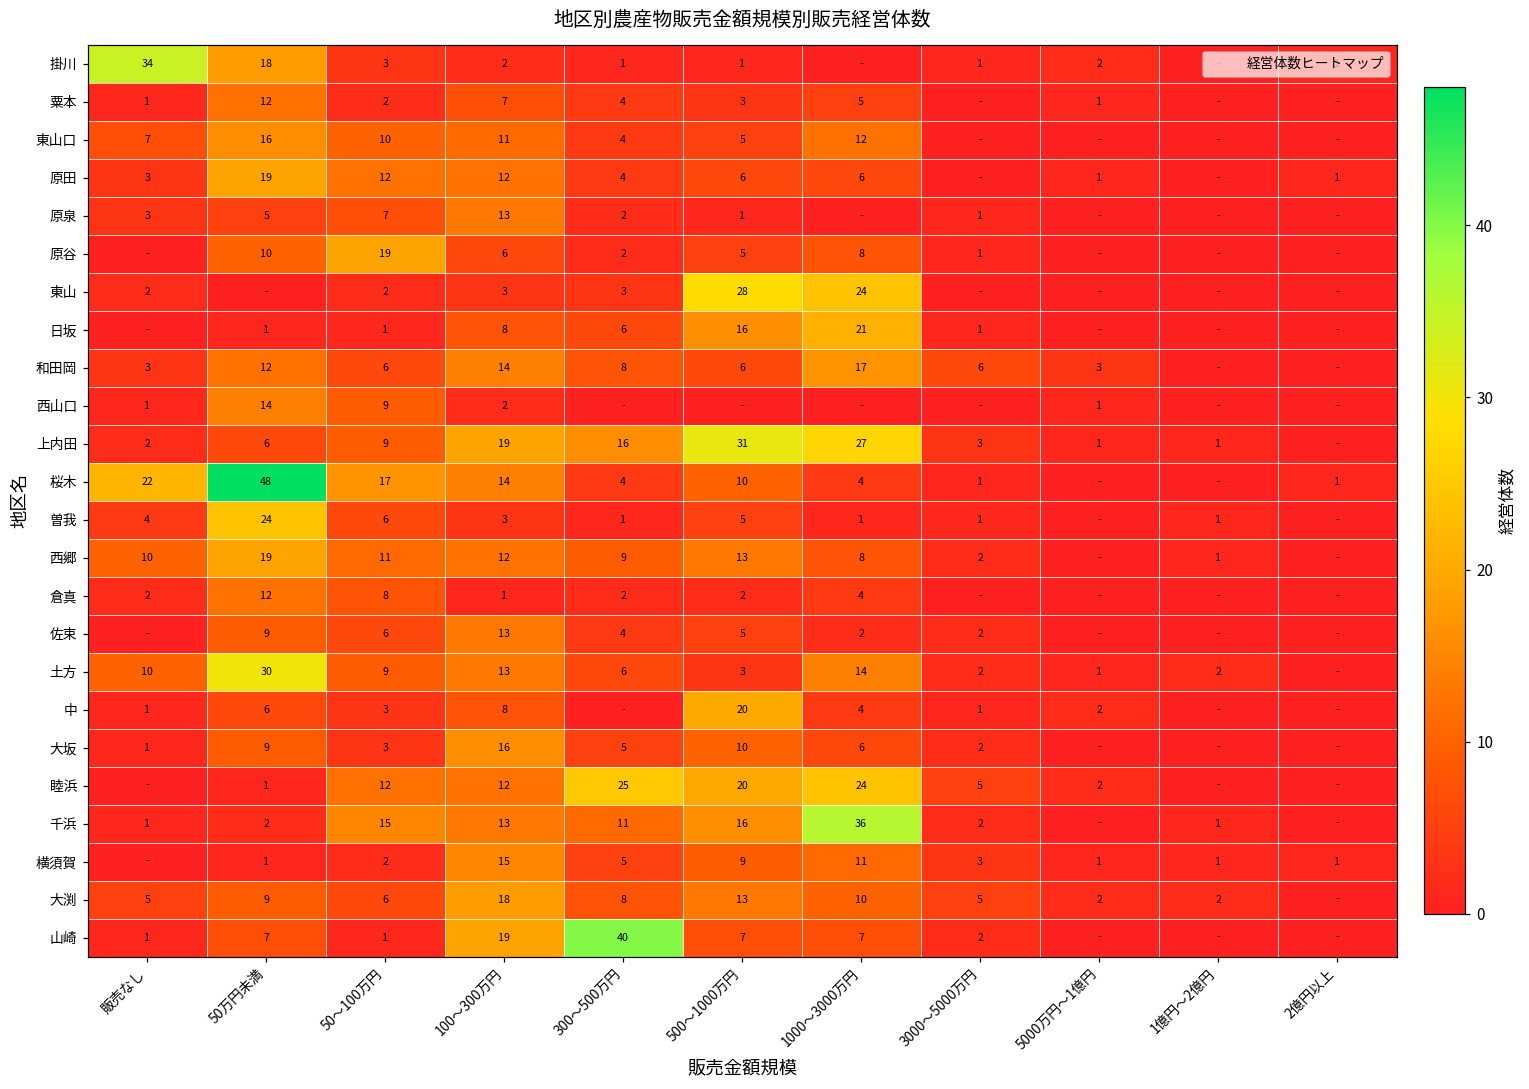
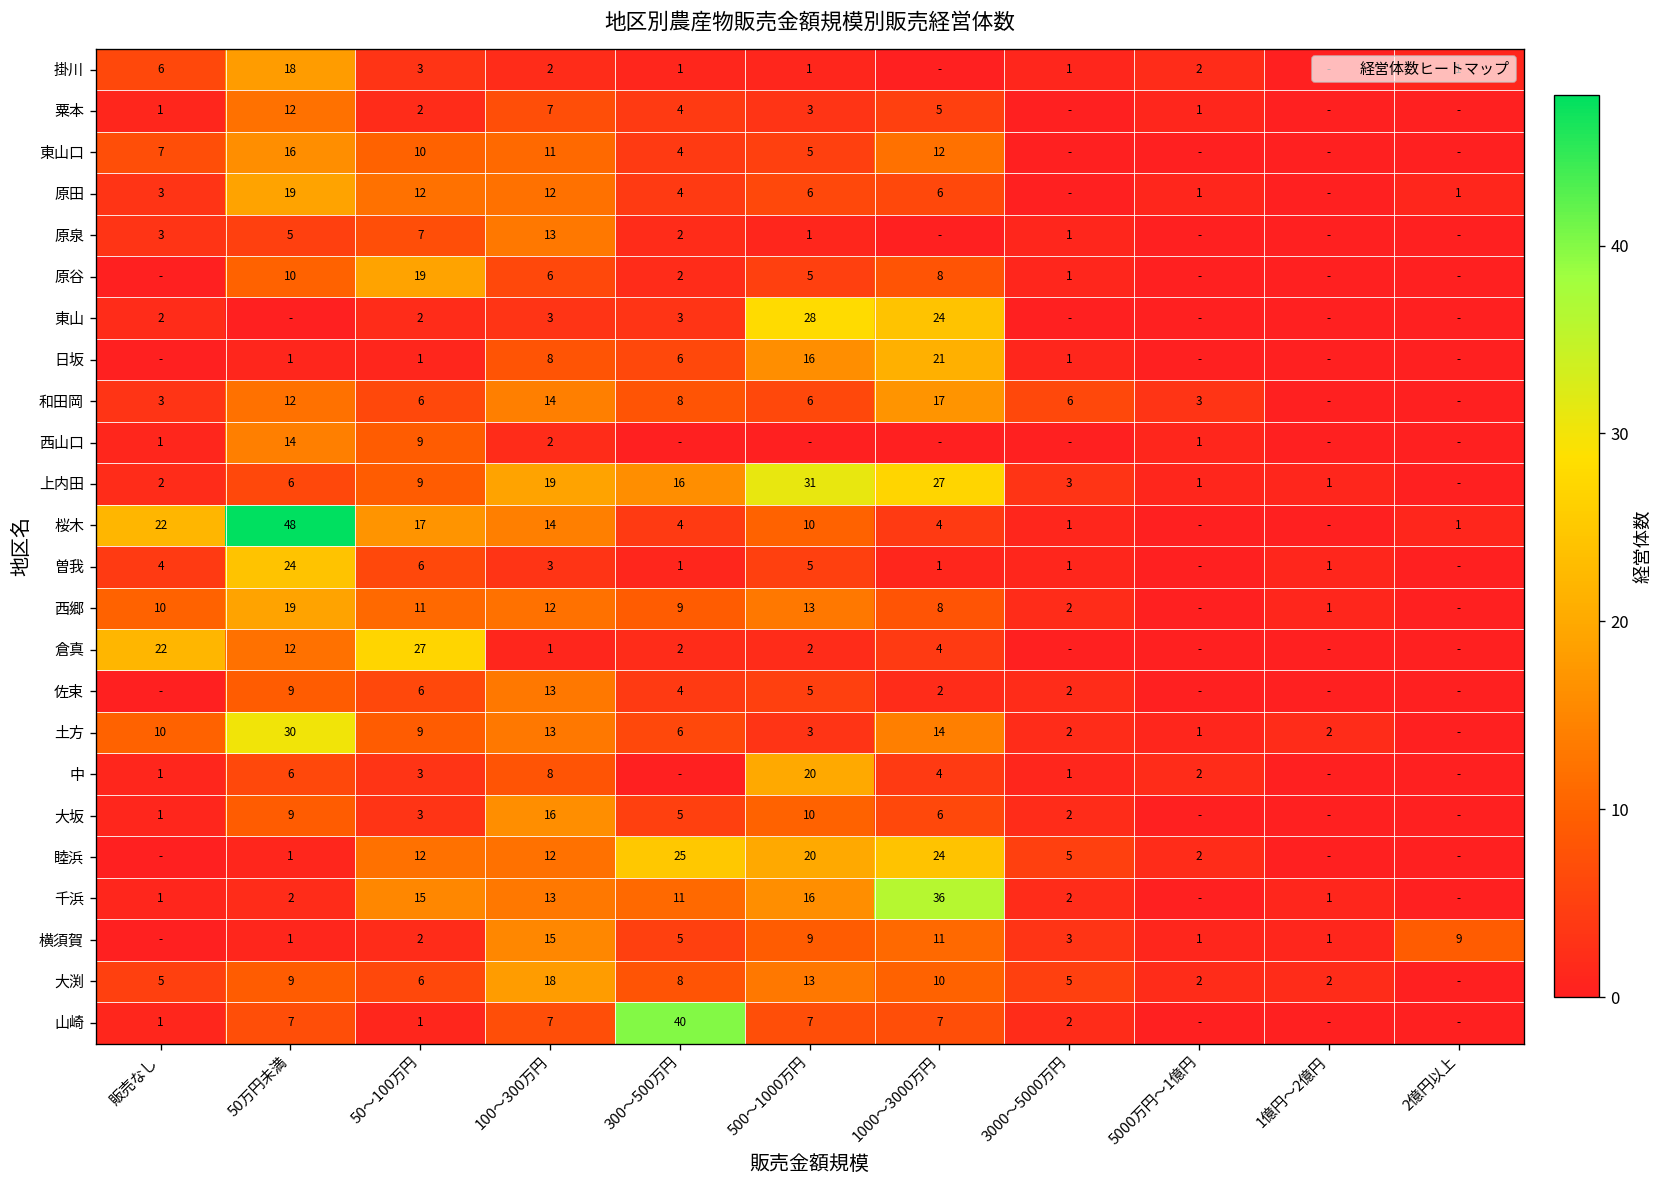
  {
    "掛川": {
-     "販売なし": 34,
+     "販売なし": 6,
      "50万円未満": 18,
      "50～100万円": 3,
      "100～300万円": 2,
      "300～500万円": 1,
      "500～1000万円": 1,
      "3000～5000万円": 1,
      "5000万円～1億円": 2
    },
    "粟本": {
      "販売なし": 1,
      "50万円未満": 12,
      "50～100万円": 2,
      "100～300万円": 7,
      "300～500万円": 4,
      "500～1000万円": 3,
      "1000～3000万円": 5,
      "5000万円～1億円": 1
    },
    "東山口": {
      "販売なし": 7,
      "50万円未満": 16,
      "50～100万円": 10,
      "100～300万円": 11,
      "300～500万円": 4,
      "500～1000万円": 5,
      "1000～3000万円": 12
    },
    "原田": {
      "販売なし": 3,
      "50万円未満": 19,
      "50～100万円": 12,
      "100～300万円": 12,
      "300～500万円": 4,
      "500～1000万円": 6,
      "1000～3000万円": 6,
      "5000万円～1億円": 1,
      "2億円以上": 1
    },
    "原泉": {
      "販売なし": 3,
      "50万円未満": 5,
      "50～100万円": 7,
      "100～300万円": 13,
      "300～500万円": 2,
      "500～1000万円": 1,
      "3000～5000万円": 1
    },
    "原谷": {
      "50万円未満": 10,
      "50～100万円": 19,
      "100～300万円": 6,
      "300～500万円": 2,
      "500～1000万円": 5,
      "1000～3000万円": 8,
      "3000～5000万円": 1
    },
    "東山": {
      "販売なし": 2,
      "50～100万円": 2,
      "100～300万円": 3,
      "300～500万円": 3,
      "500～1000万円": 28,
      "1000～3000万円": 24
    },
    "日坂": {
      "50万円未満": 1,
      "50～100万円": 1,
      "100～300万円": 8,
      "300～500万円": 6,
      "500～1000万円": 16,
      "1000～3000万円": 21,
      "3000～5000万円": 1
    },
    "和田岡": {
      "販売なし": 3,
      "50万円未満": 12,
      "50～100万円": 6,
      "100～300万円": 14,
      "300～500万円": 8,
      "500～1000万円": 6,
      "1000～3000万円": 17,
      "3000～5000万円": 6,
      "5000万円～1億円": 3
    },
    "西山口": {
      "販売なし": 1,
      "50万円未満": 14,
      "50～100万円": 9,
      "100～300万円": 2,
      "5000万円～1億円": 1
    },
    "上内田": {
      "販売なし": 2,
      "50万円未満": 6,
      "50～100万円": 9,
      "100～300万円": 19,
      "300～500万円": 16,
      "500～1000万円": 31,
      "1000～3000万円": 27,
      "3000～5000万円": 3,
      "5000万円～1億円": 1,
      "1億円～2億円": 1
    },
    "桜木": {
      "販売なし": 22,
      "50万円未満": 48,
      "50～100万円": 17,
      "100～300万円": 14,
      "300～500万円": 4,
      "500～1000万円": 10,
      "1000～3000万円": 4,
      "3000～5000万円": 1,
      "2億円以上": 1
    },
    "曽我": {
      "販売なし": 4,
      "50万円未満": 24,
      "50～100万円": 6,
      "100～300万円": 3,
      "300～500万円": 1,
      "500～1000万円": 5,
      "1000～3000万円": 1,
      "3000～5000万円": 1,
      "1億円～2億円": 1
    },
    "西郷": {
      "販売なし": 10,
      "50万円未満": 19,
      "50～100万円": 11,
      "100～300万円": 12,
      "300～500万円": 9,
      "500～1000万円": 13,
      "1000～3000万円": 8,
      "3000～5000万円": 2,
      "1億円～2億円": 1
    },
    "倉真": {
-     "販売なし": 2,
+     "販売なし": 22,
      "50万円未満": 12,
-     "50～100万円": 8,
+     "50～100万円": 27,
      "100～300万円": 1,
      "300～500万円": 2,
      "500～1000万円": 2,
      "1000～3000万円": 4
    },
    "佐束": {
      "50万円未満": 9,
      "50～100万円": 6,
      "100～300万円": 13,
      "300～500万円": 4,
      "500～1000万円": 5,
      "1000～3000万円": 2,
      "3000～5000万円": 2
    },
    "土方": {
      "販売なし": 10,
      "50万円未満": 30,
      "50～100万円": 9,
      "100～300万円": 13,
      "300～500万円": 6,
      "500～1000万円": 3,
      "1000～3000万円": 14,
      "3000～5000万円": 2,
      "5000万円～1億円": 1,
      "1億円～2億円": 2
    },
    "中": {
      "販売なし": 1,
      "50万円未満": 6,
      "50～100万円": 3,
      "100～300万円": 8,
      "500～1000万円": 20,
      "1000～3000万円": 4,
      "3000～5000万円": 1,
      "5000万円～1億円": 2
    },
    "大坂": {
      "販売なし": 1,
      "50万円未満": 9,
      "50～100万円": 3,
      "100～300万円": 16,
      "300～500万円": 5,
      "500～1000万円": 10,
      "1000～3000万円": 6,
      "3000～5000万円": 2
    },
    "睦浜": {
      "50万円未満": 1,
      "50～100万円": 12,
      "100～300万円": 12,
      "300～500万円": 25,
      "500～1000万円": 20,
      "1000～3000万円": 24,
      "3000～5000万円": 5,
      "5000万円～1億円": 2
    },
    "千浜": {
      "販売なし": 1,
      "50万円未満": 2,
      "50～100万円": 15,
      "100～300万円": 13,
      "300～500万円": 11,
      "500～1000万円": 16,
      "1000～3000万円": 36,
      "3000～5000万円": 2,
      "1億円～2億円": 1
    },
    "横須賀": {
      "50万円未満": 1,
      "50～100万円": 2,
      "100～300万円": 15,
      "300～500万円": 5,
      "500～1000万円": 9,
      "1000～3000万円": 11,
      "3000～5000万円": 3,
      "5000万円～1億円": 1,
      "1億円～2億円": 1,
-     "2億円以上": 1
+     "2億円以上": 9
    },
    "大渕": {
      "販売なし": 5,
      "50万円未満": 9,
      "50～100万円": 6,
      "100～300万円": 18,
      "300～500万円": 8,
      "500～1000万円": 13,
      "1000～3000万円": 10,
      "3000～5000万円": 5,
      "5000万円～1億円": 2,
      "1億円～2億円": 2
    },
    "山崎": {
      "販売なし": 1,
      "50万円未満": 7,
      "50～100万円": 1,
-     "100～300万円": 19,
+     "100～300万円": 7,
      "300～500万円": 40,
      "500～1000万円": 7,
      "1000～3000万円": 7,
      "3000～5000万円": 2
    }
  }
